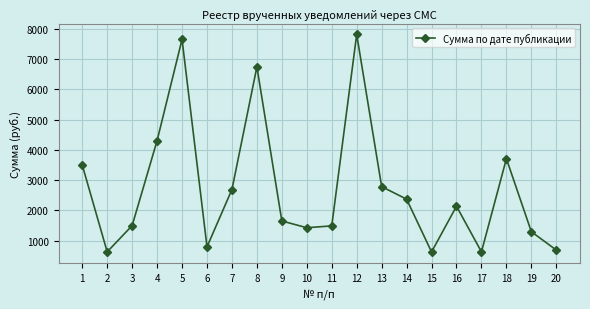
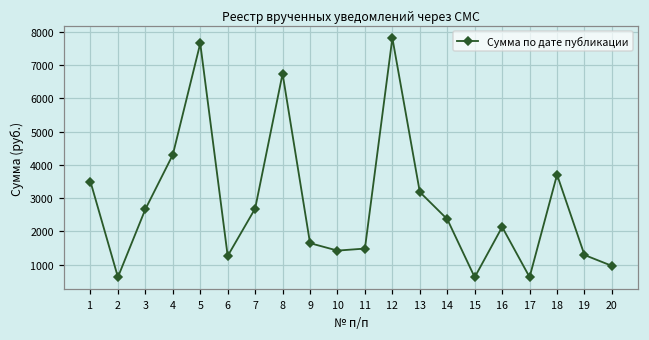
  {
    "1": 3500,
    "2": 600,
-   "3": 1500,
+   "3": 2700,
    "4": 4300,
    "5": 7700,
-   "6": 800,
+   "6": 1300,
    "7": 2700,
    "8": 6700,
    "9": 1600,
    "10": 1400,
    "11": 1500,
    "12": 7800,
-   "13": 2800,
+   "13": 3200,
    "14": 2400,
    "15": 600,
    "16": 2100,
    "17": 600,
    "18": 3700,
    "19": 1300,
-   "20": 700
+   "20": 1000
  }
